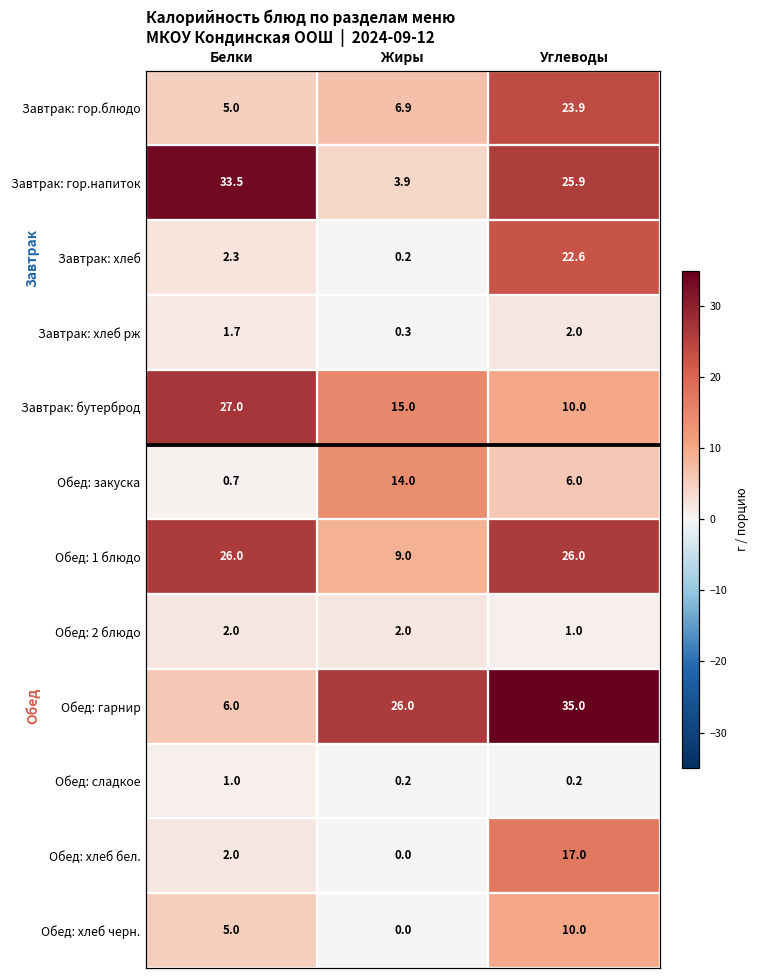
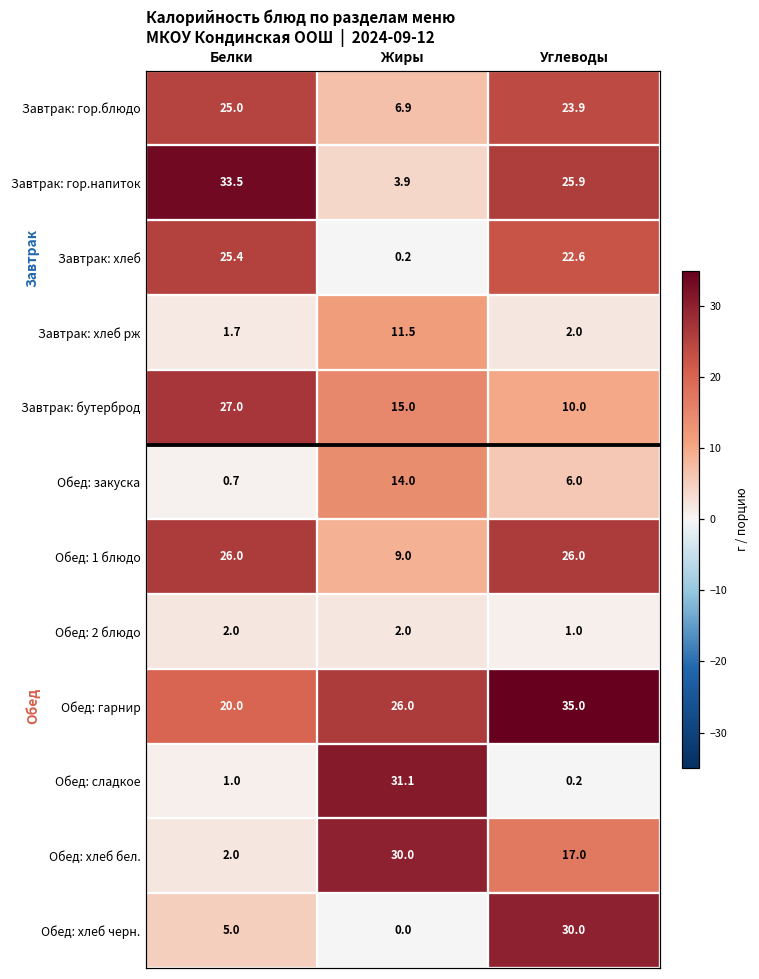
  {
    "Завтрак: гор.блюдо": {
-     "Белки": 5.0,
+     "Белки": 25.0,
      "Жиры": 6.9,
      "Углеводы": 23.9
    },
    "Завтрак: гор.напиток": {
      "Белки": 33.5,
      "Жиры": 3.9,
      "Углеводы": 25.9
    },
    "Завтрак: хлеб": {
-     "Белки": 2.3,
+     "Белки": 25.4,
      "Жиры": 0.2,
      "Углеводы": 22.6
    },
    "Завтрак: хлеб рж": {
      "Белки": 1.7,
-     "Жиры": 0.3,
+     "Жиры": 11.5,
      "Углеводы": 2.0
    },
    "Завтрак: бутерброд": {
      "Белки": 27.0,
      "Жиры": 15.0,
      "Углеводы": 10.0
    },
    "Обед: закуска": {
      "Белки": 0.7,
      "Жиры": 14.0,
      "Углеводы": 6.0
    },
    "Обед: 1 блюдо": {
      "Белки": 26.0,
      "Жиры": 9.0,
      "Углеводы": 26.0
    },
    "Обед: 2 блюдо": {
      "Белки": 2.0,
      "Жиры": 2.0,
      "Углеводы": 1.0
    },
    "Обед: гарнир": {
-     "Белки": 6.0,
+     "Белки": 20.0,
      "Жиры": 26.0,
      "Углеводы": 35.0
    },
    "Обед: сладкое": {
      "Белки": 1.0,
-     "Жиры": 0.2,
+     "Жиры": 31.1,
      "Углеводы": 0.2
    },
    "Обед: хлеб бел.": {
      "Белки": 2.0,
-     "Жиры": 0.0,
+     "Жиры": 30.0,
      "Углеводы": 17.0
    },
    "Обед: хлеб черн.": {
      "Белки": 5.0,
      "Жиры": 0.0,
-     "Углеводы": 10.0
+     "Углеводы": 30.0
    }
  }
